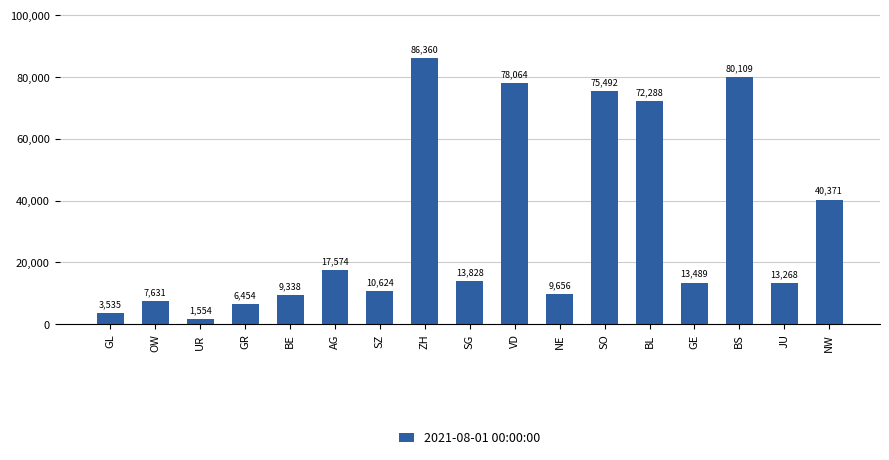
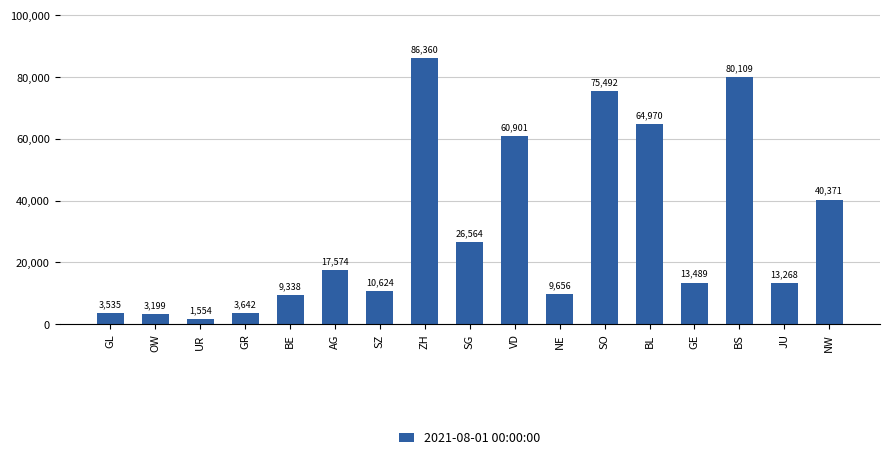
  {
    "GL": "3,535",
-   "OW": "7,631",
+   "OW": "3,199",
    "UR": "1,554",
-   "GR": "6,454",
+   "GR": "3,642",
    "BE": "9,338",
    "AG": "17,574",
    "SZ": "10,624",
    "ZH": "86,360",
-   "SG": "13,828",
-   "VD": "78,064",
+   "SG": "26,564",
+   "VD": "60,901",
    "NE": "9,656",
    "SO": "75,492",
-   "BL": "72,288",
+   "BL": "64,970",
    "GE": "13,489",
    "BS": "80,109",
    "JU": "13,268",
    "NW": "40,371"
  }
